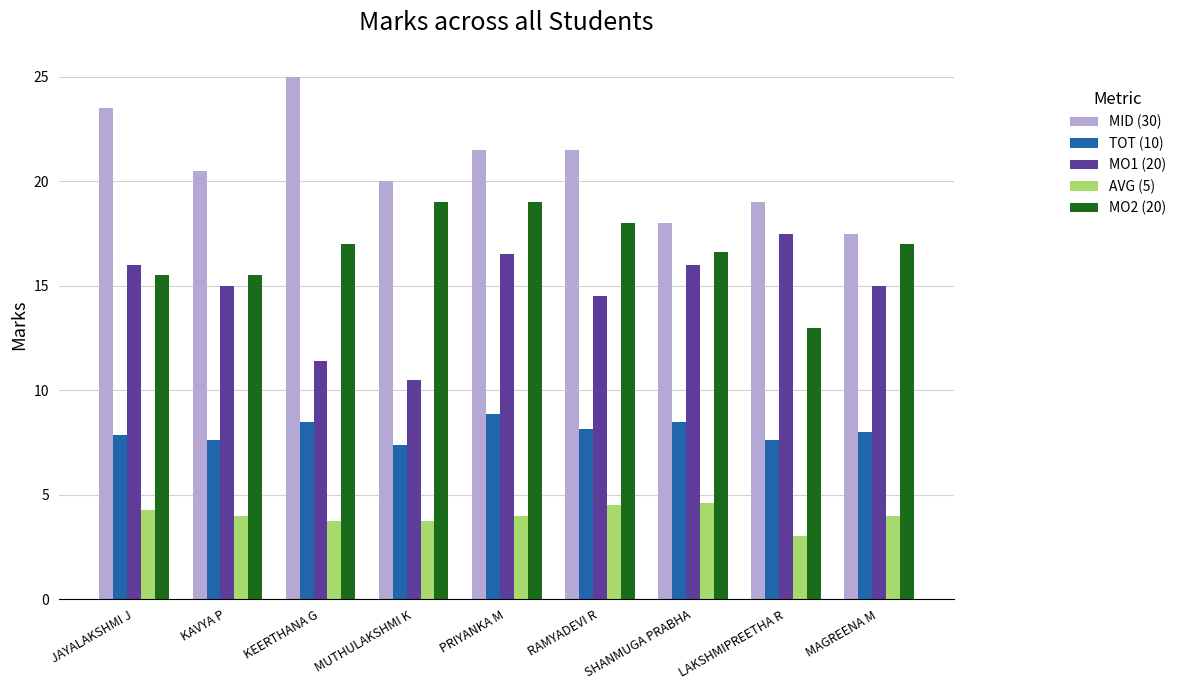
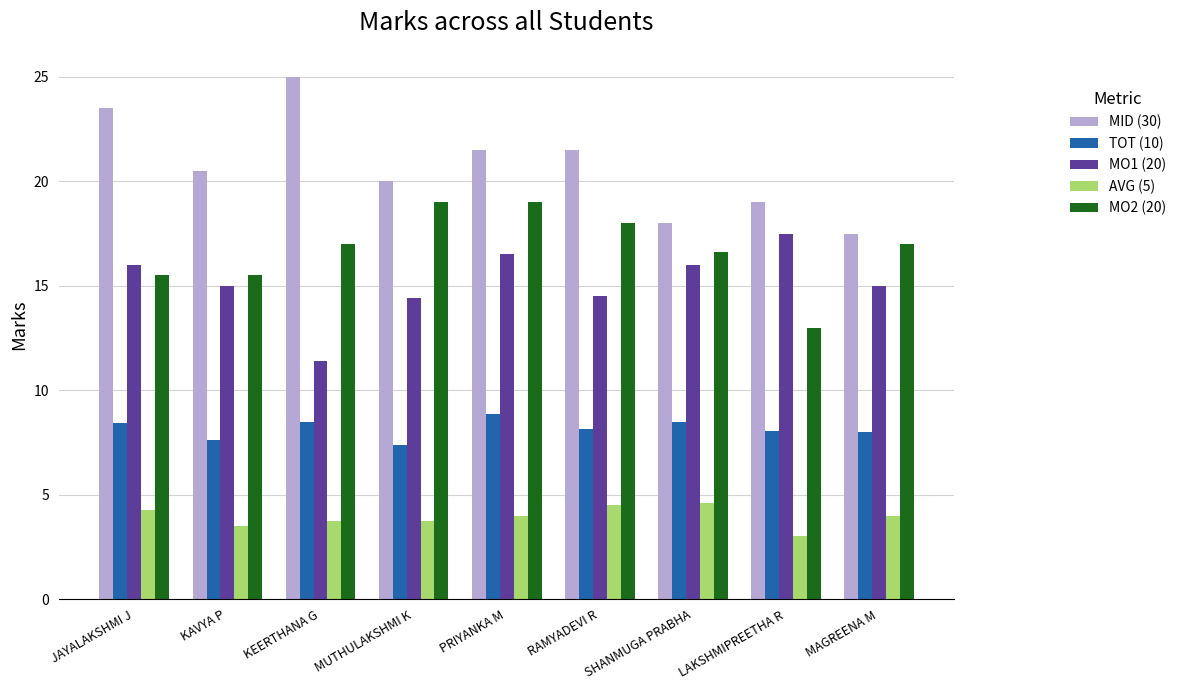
  {
    "MID (30)": {
      "JAYALAKSHMI J": 23.5,
      "KAVYA P": 20.5,
      "KEERTHANA G": 25.0,
      "MUTHULAKSHMI K": 20.0,
      "PRIYANKA M": 21.5,
      "RAMYADEVI R": 21.5,
      "SHANMUGA PRABHA": 18.0,
      "LAKSHMIPREETHA R": 19.0,
      "MAGREENA M": 17.5
    },
    "TOT (10)": {
-     "JAYALAKSHMI J": 7.9,
+     "JAYALAKSHMI J": 8.4,
      "KAVYA P": 7.6,
      "KEERTHANA G": 8.5,
      "MUTHULAKSHMI K": 7.4,
      "PRIYANKA M": 8.9,
      "RAMYADEVI R": 8.1,
      "SHANMUGA PRABHA": 8.5,
-     "LAKSHMIPREETHA R": 7.6,
+     "LAKSHMIPREETHA R": 8.1,
      "MAGREENA M": 8.0
    },
    "MO1 (20)": {
      "JAYALAKSHMI J": 16.0,
      "KAVYA P": 15.0,
      "KEERTHANA G": 11.4,
-     "MUTHULAKSHMI K": 10.5,
+     "MUTHULAKSHMI K": 14.4,
      "PRIYANKA M": 16.5,
      "RAMYADEVI R": 14.5,
      "SHANMUGA PRABHA": 16.0,
      "LAKSHMIPREETHA R": 17.5,
      "MAGREENA M": 15.0
    },
    "AVG (5)": {
      "JAYALAKSHMI J": 4.3,
-     "KAVYA P": 4.0,
+     "KAVYA P": 3.5,
      "KEERTHANA G": 3.8,
      "MUTHULAKSHMI K": 3.8,
      "PRIYANKA M": 4.0,
      "RAMYADEVI R": 4.5,
      "SHANMUGA PRABHA": 4.6,
      "LAKSHMIPREETHA R": 3.0,
      "MAGREENA M": 4.0
    },
    "MO2 (20)": {
      "JAYALAKSHMI J": 15.5,
      "KAVYA P": 15.5,
      "KEERTHANA G": 17.0,
      "MUTHULAKSHMI K": 19.0,
      "PRIYANKA M": 19.0,
      "RAMYADEVI R": 18.0,
      "SHANMUGA PRABHA": 16.6,
      "LAKSHMIPREETHA R": 13.0,
      "MAGREENA M": 17.0
    }
  }
